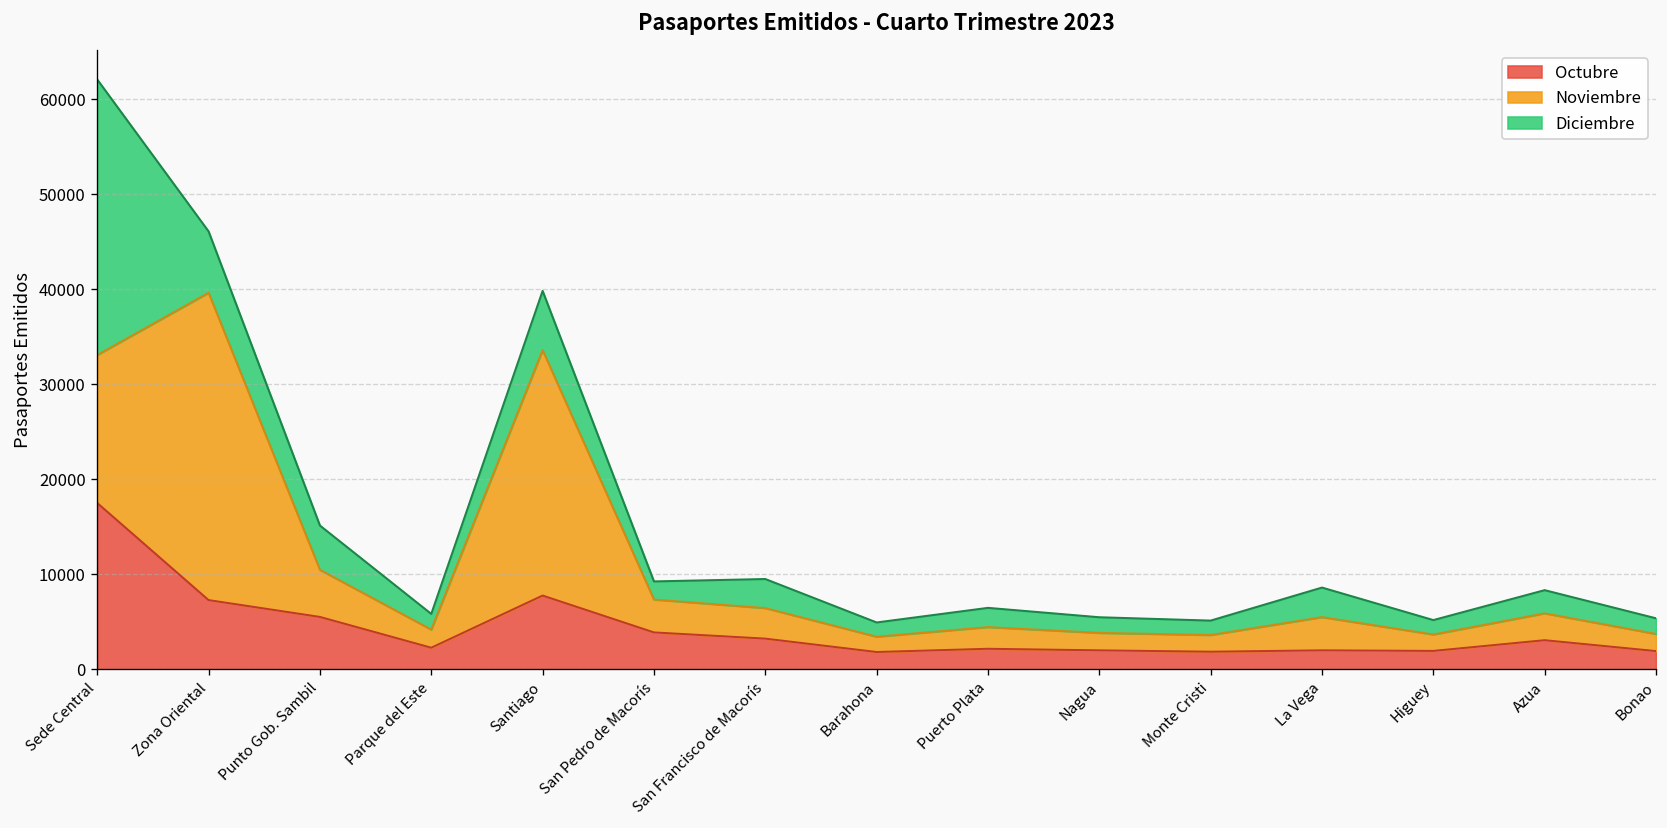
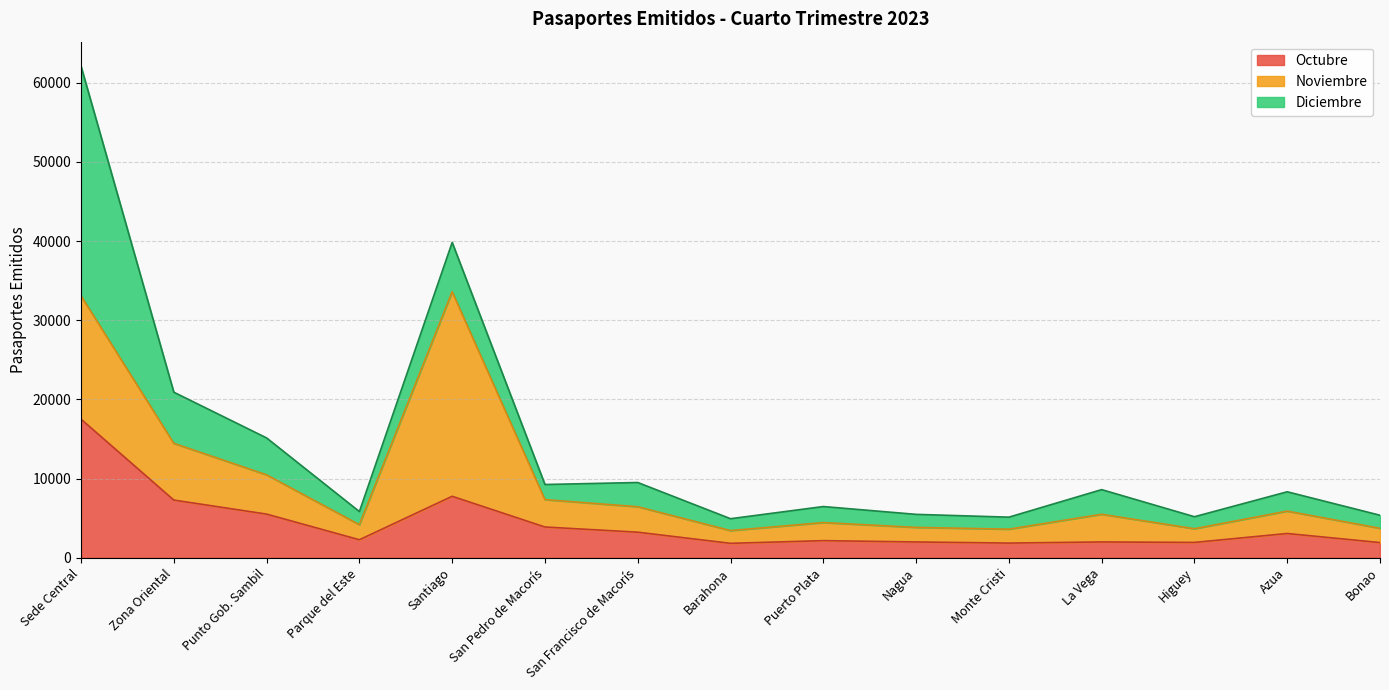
  {
    "Octubre": {
      "Sede Central": 18000,
      "Zona Oriental": 7000,
      "Punto Gob. Sambil": 6000,
      "Parque del Este": 2000,
      "Santiago": 8000,
      "San Pedro de Macorís": 4000,
      "San Francisco de Macorís": 3000,
      "Barahona": 2000,
      "Puerto Plata": 2000,
      "Nagua": 2000,
      "Monte Cristi": 2000,
      "La Vega": 2000,
      "Higuey": 2000,
      "Azua": 3000,
      "Bonao": 2000
    },
    "Noviembre": {
      "Sede Central": 16000,
-     "Zona Oriental": 32000,
+     "Zona Oriental": 7000,
      "Punto Gob. Sambil": 5000,
      "Parque del Este": 2000,
      "Santiago": 26000,
      "San Pedro de Macorís": 3000,
      "San Francisco de Macorís": 3000,
      "Barahona": 2000,
      "Puerto Plata": 2000,
      "Nagua": 2000,
      "Monte Cristi": 2000,
      "La Vega": 3000,
      "Higuey": 2000,
      "Azua": 3000,
      "Bonao": 2000
    },
    "Diciembre": {
      "Sede Central": 29000,
      "Zona Oriental": 6000,
      "Punto Gob. Sambil": 5000,
      "Parque del Este": 2000,
      "Santiago": 6000,
      "San Pedro de Macorís": 2000,
      "San Francisco de Macorís": 3000,
      "Barahona": 1000,
      "Puerto Plata": 2000,
      "Nagua": 2000,
      "Monte Cristi": 2000,
      "La Vega": 3000,
      "Higuey": 2000,
      "Azua": 2000,
      "Bonao": 2000
    }
  }
